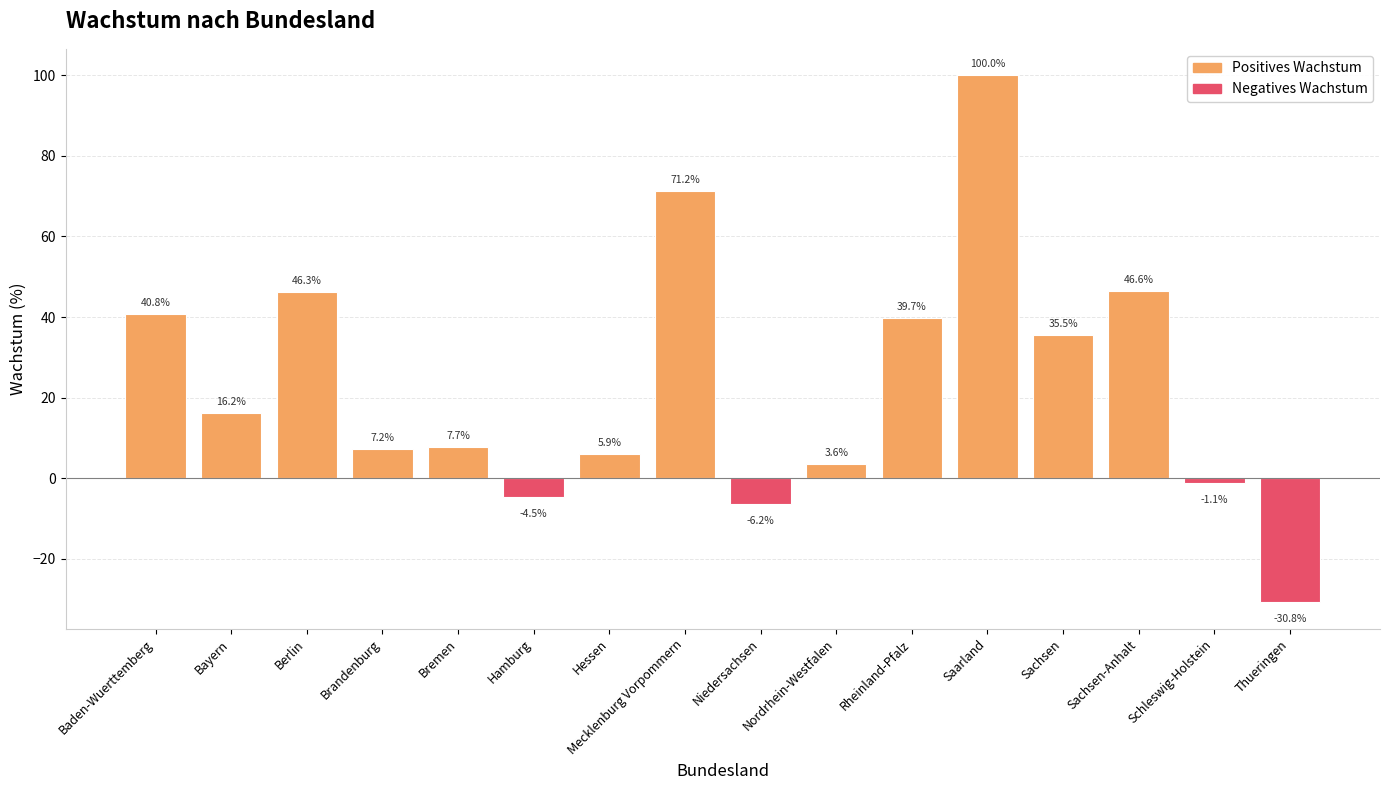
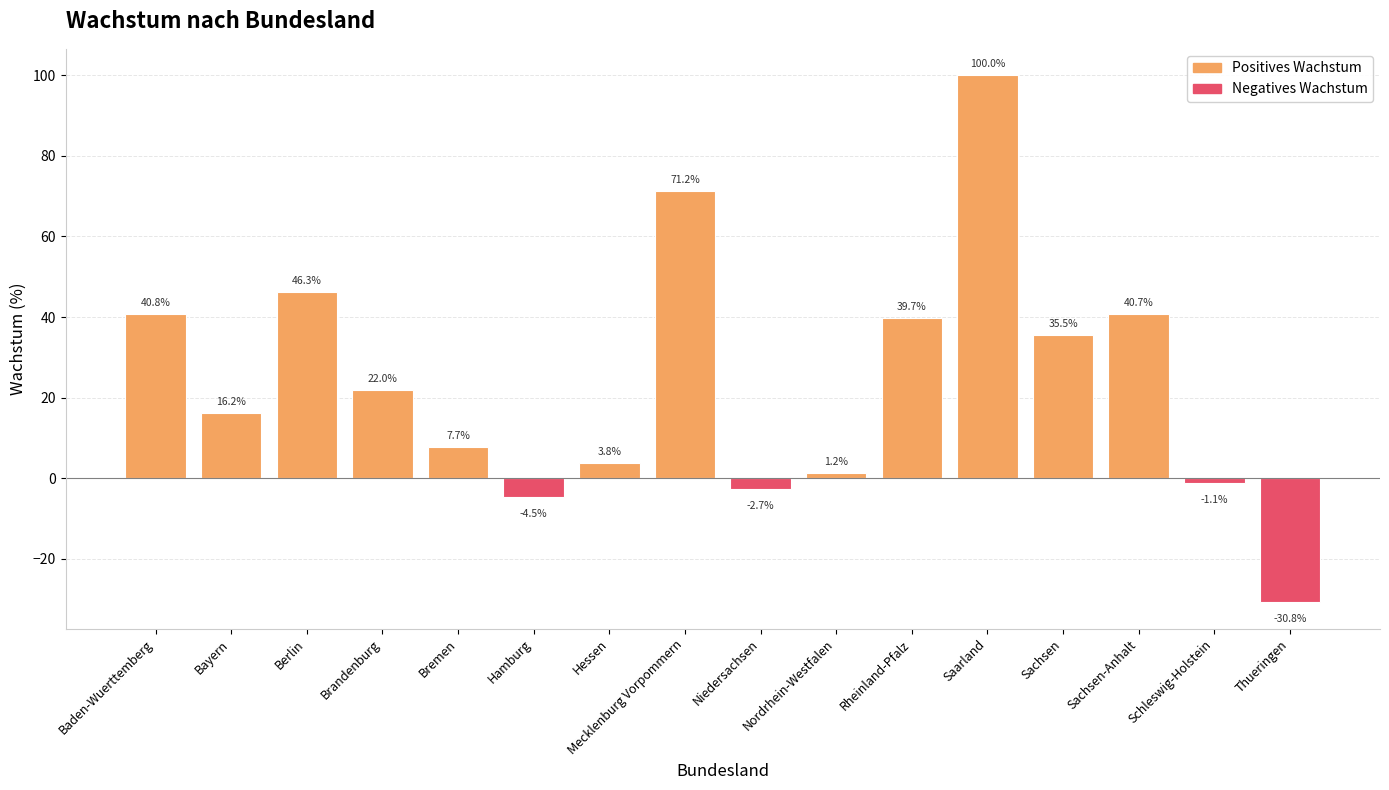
  {
    "Baden-Wuerttemberg": "40.8%",
    "Bayern": "16.2%",
    "Berlin": "46.3%",
-   "Brandenburg": "7.2%",
+   "Brandenburg": "22.0%",
    "Bremen": "7.7%",
    "Hamburg": "-4.5%",
-   "Hessen": "5.9%",
+   "Hessen": "3.8%",
    "Mecklenburg Vorpommern": "71.2%",
-   "Niedersachsen": "-6.2%",
-   "Nordrhein-Westfalen": "3.6%",
+   "Niedersachsen": "-2.7%",
+   "Nordrhein-Westfalen": "1.2%",
    "Rheinland-Pfalz": "39.7%",
    "Saarland": "100.0%",
    "Sachsen": "35.5%",
-   "Sachsen-Anhalt": "46.6%",
+   "Sachsen-Anhalt": "40.7%",
    "Schleswig-Holstein": "-1.1%",
    "Thueringen": "-30.8%"
  }
